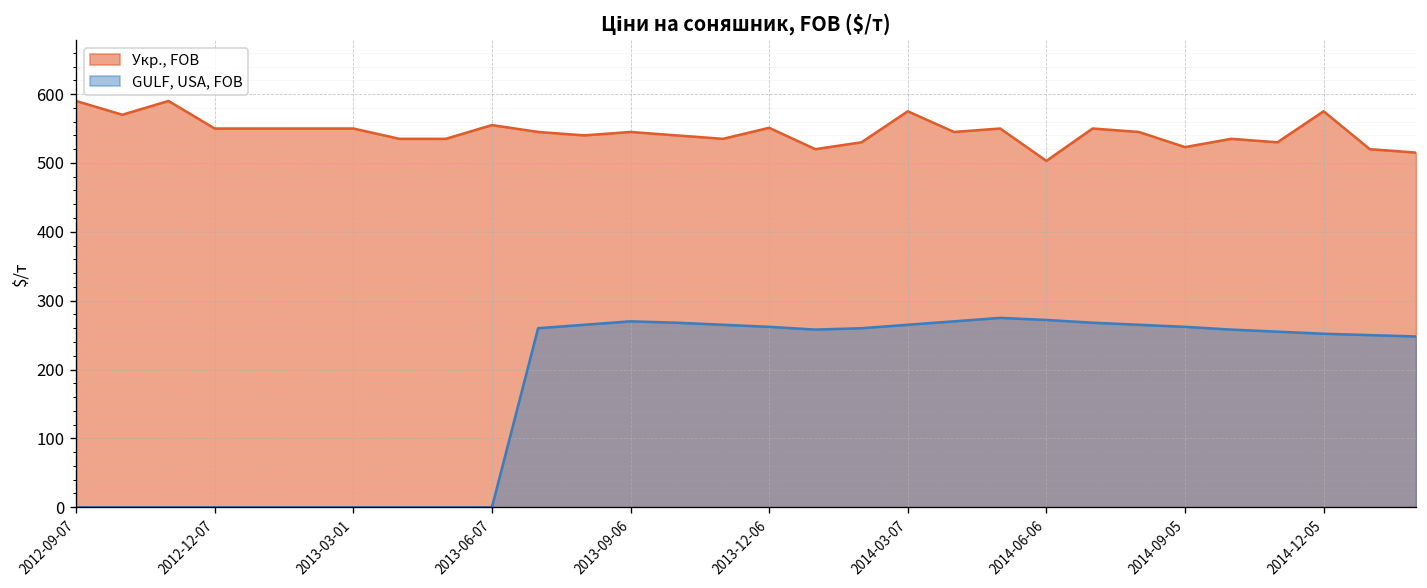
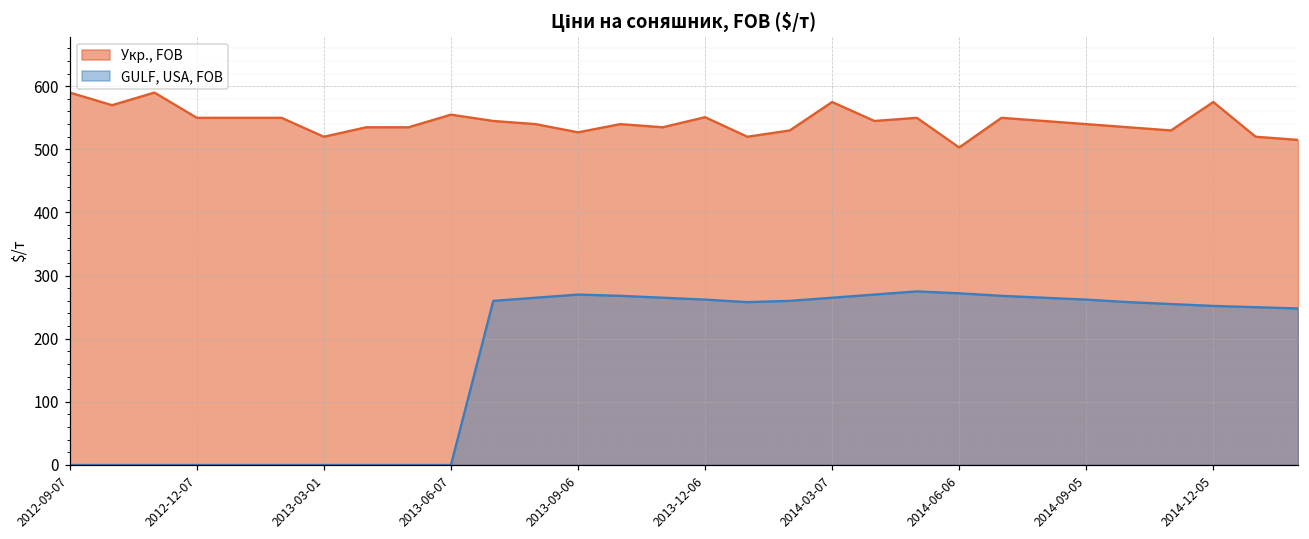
  {
    "Укр., FOB": {
      "2012-09-07": 590,
      "2012-12-07": 550,
-     "2013-03-01": 550,
+     "2013-03-01": 520,
      "2013-06-07": 560,
-     "2013-09-06": 550,
+     "2013-09-06": 530,
      "2013-12-06": 550,
      "2014-03-07": 580,
      "2014-06-06": 500,
-     "2014-09-05": 520,
+     "2014-09-05": 540,
      "2014-12-05": 580
    },
    "GULF, USA, FOB": {
      "2012-09-07": 0,
      "2012-12-07": 0,
      "2013-03-01": 0,
      "2013-06-07": 0,
      "2013-09-06": 270,
      "2013-12-06": 260,
      "2014-03-07": 270,
      "2014-06-06": 270,
      "2014-09-05": 260,
      "2014-12-05": 250
    }
  }
